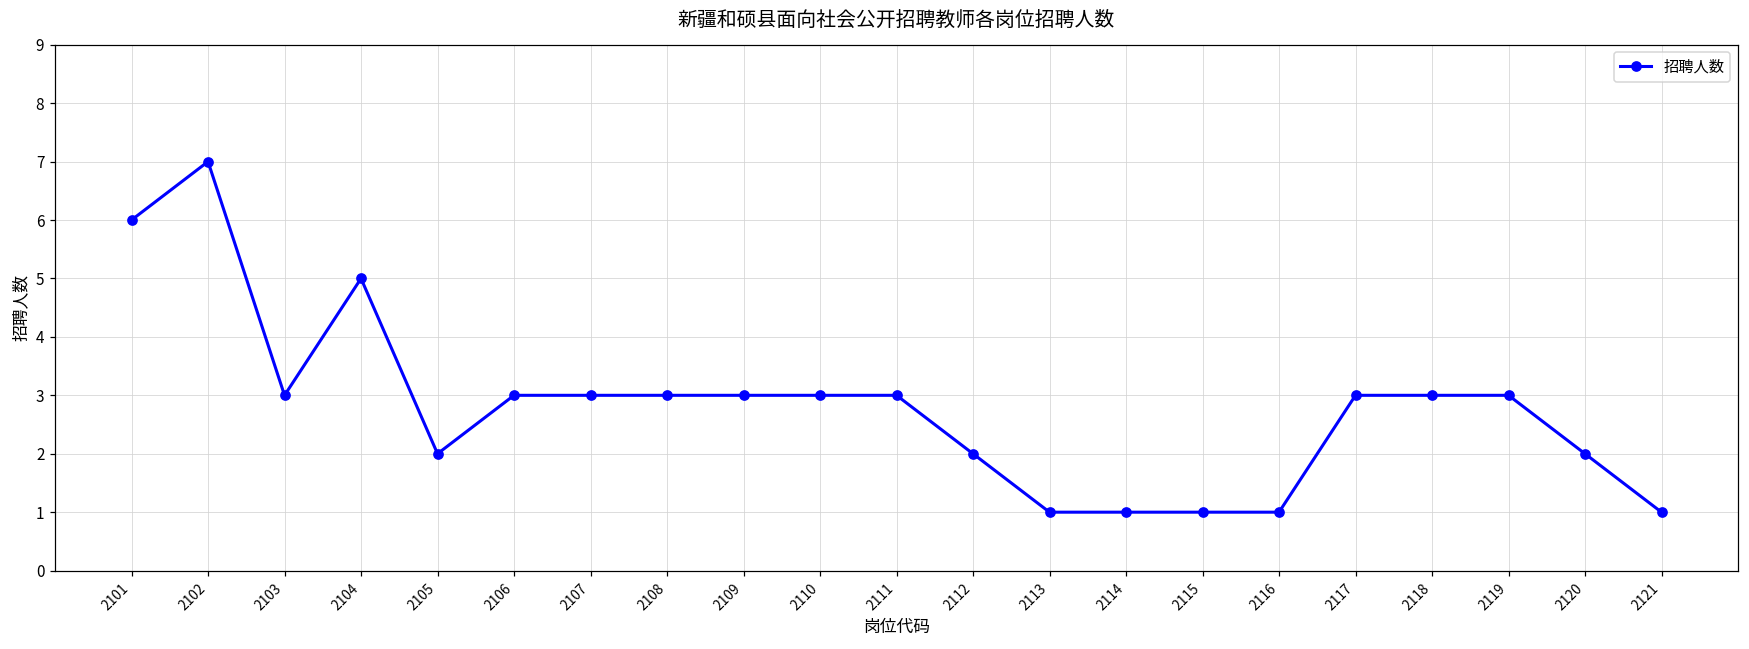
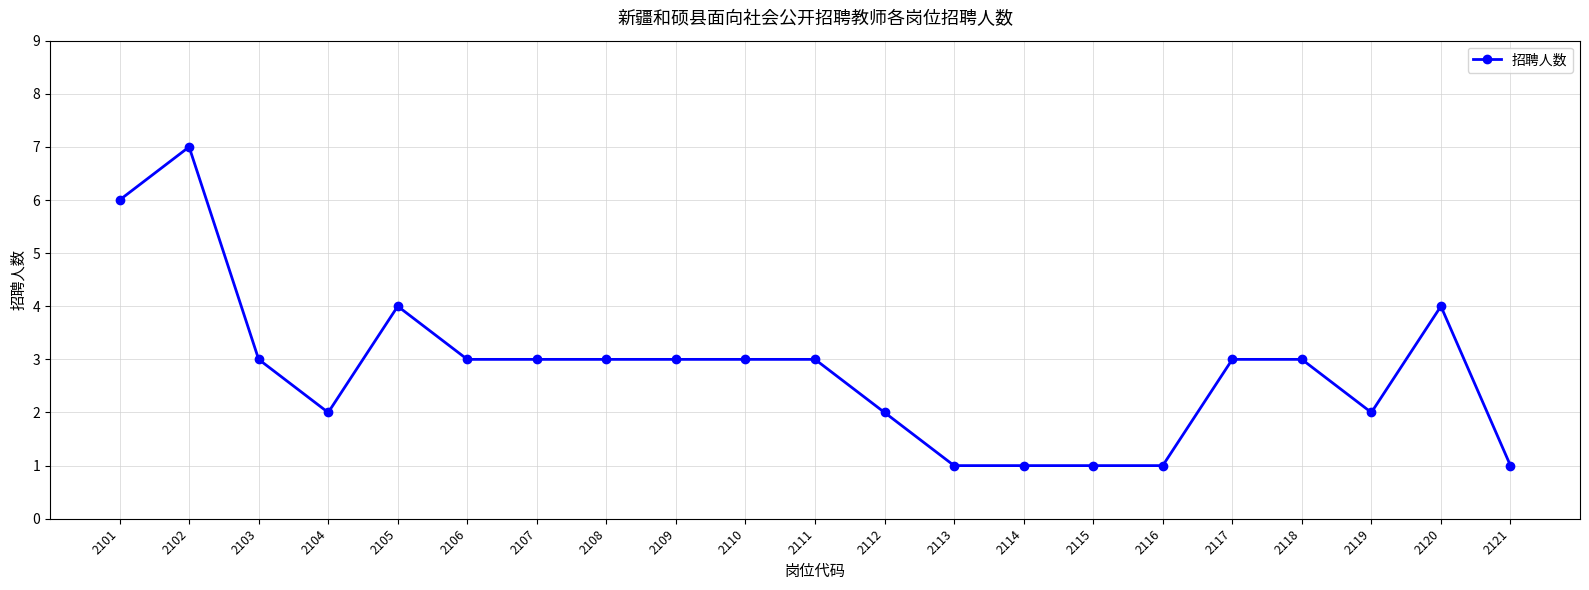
  {
    "2101": 6,
    "2102": 7,
    "2103": 3,
-   "2104": 5,
-   "2105": 2,
+   "2104": 2,
+   "2105": 4,
    "2106": 3,
    "2107": 3,
    "2108": 3,
    "2109": 3,
    "2110": 3,
    "2111": 3,
    "2112": 2,
    "2113": 1,
    "2114": 1,
    "2115": 1,
    "2116": 1,
    "2117": 3,
    "2118": 3,
-   "2119": 3,
-   "2120": 2,
+   "2119": 2,
+   "2120": 4,
    "2121": 1
  }
